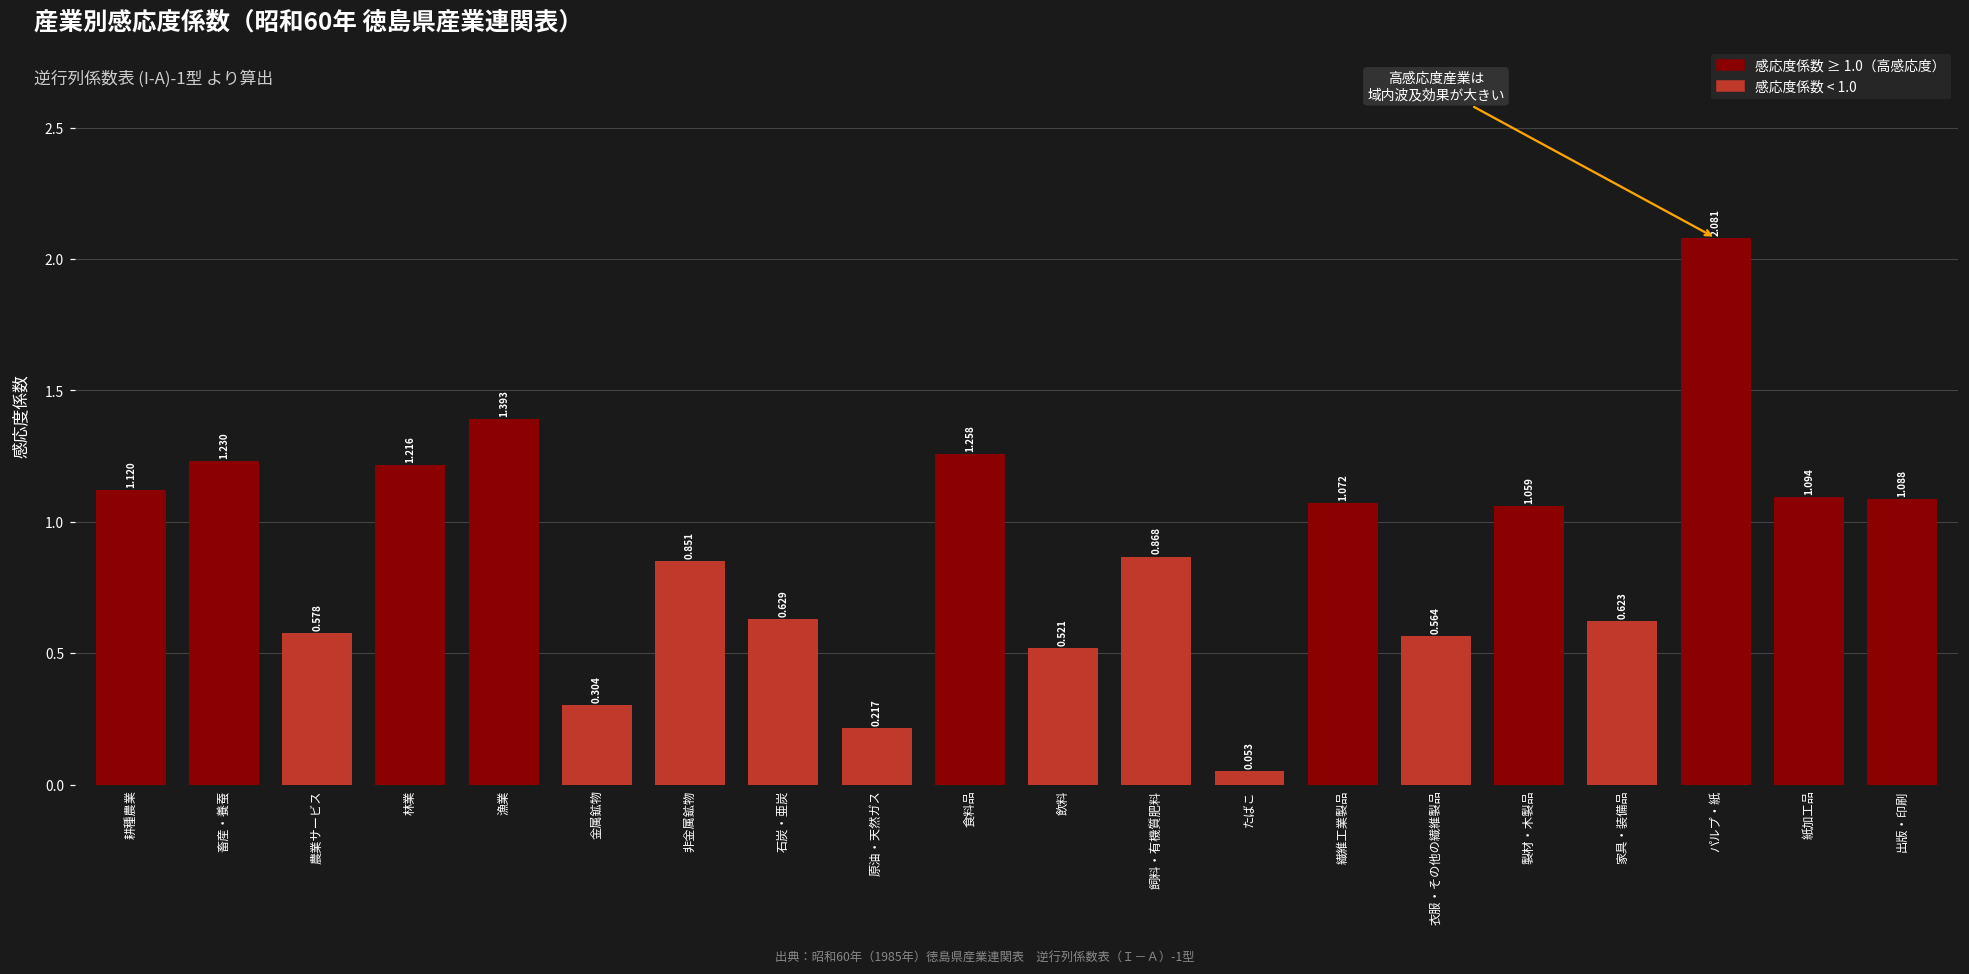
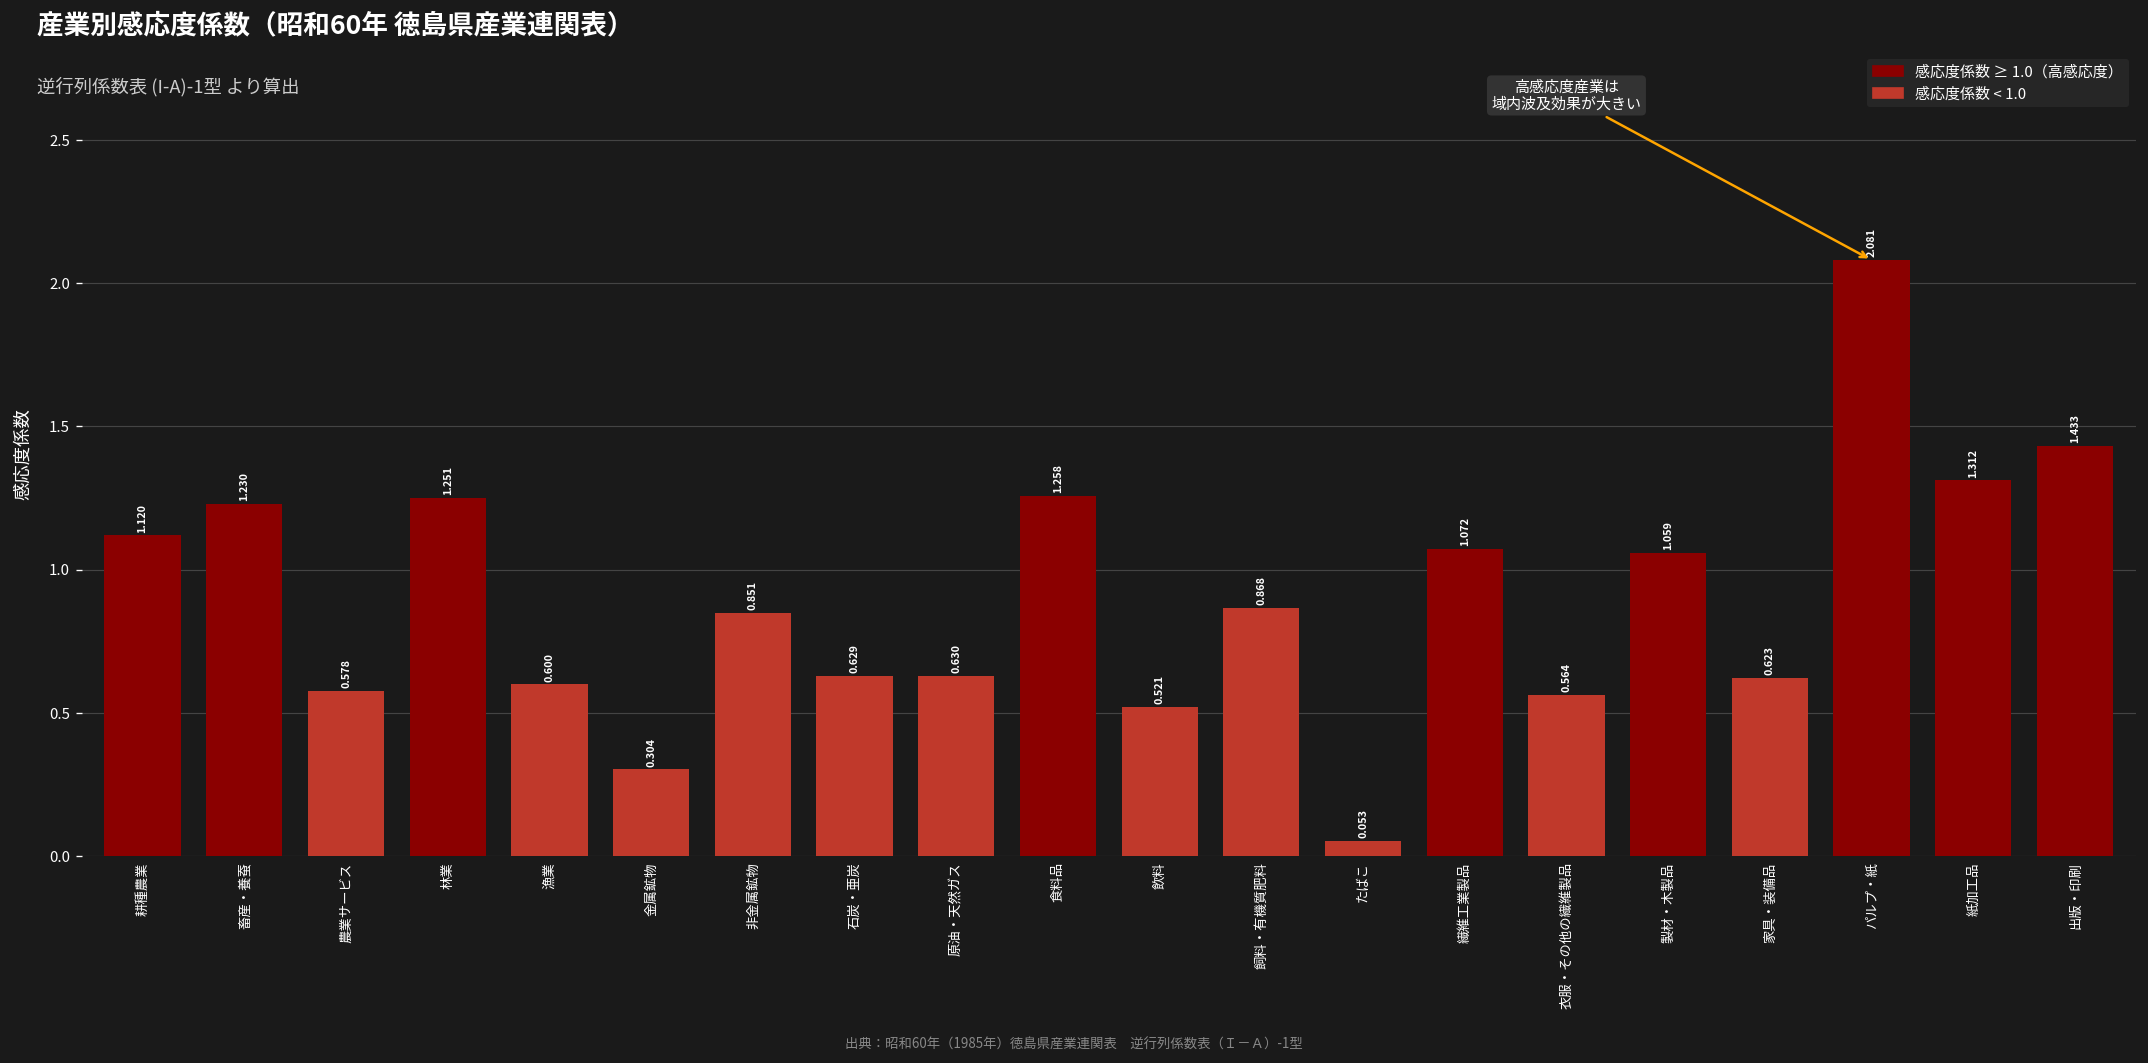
  {
    "耕種農業": 1.120,
    "畜産・養蚕": 1.230,
    "農業サービス": 0.578,
-   "林業": 1.216,
-   "漁業": 1.393,
+   "林業": 1.251,
+   "漁業": 0.600,
    "金属鉱物": 0.304,
    "非金属鉱物": 0.851,
    "石炭・亜炭": 0.629,
-   "原油・天然ガス": 0.217,
+   "原油・天然ガス": 0.630,
    "食料品": 1.258,
    "飲料": 0.521,
    "飼料・有機質肥料": 0.868,
    "たばこ": 0.053,
    "繊維工業製品": 1.072,
    "衣服・その他の繊維製品": 0.564,
    "製材・木製品": 1.059,
    "家具・装備品": 0.623,
    "パルプ・紙": 2.081,
-   "紙加工品": 1.094,
-   "出版・印刷": 1.088
+   "紙加工品": 1.312,
+   "出版・印刷": 1.433
  }
